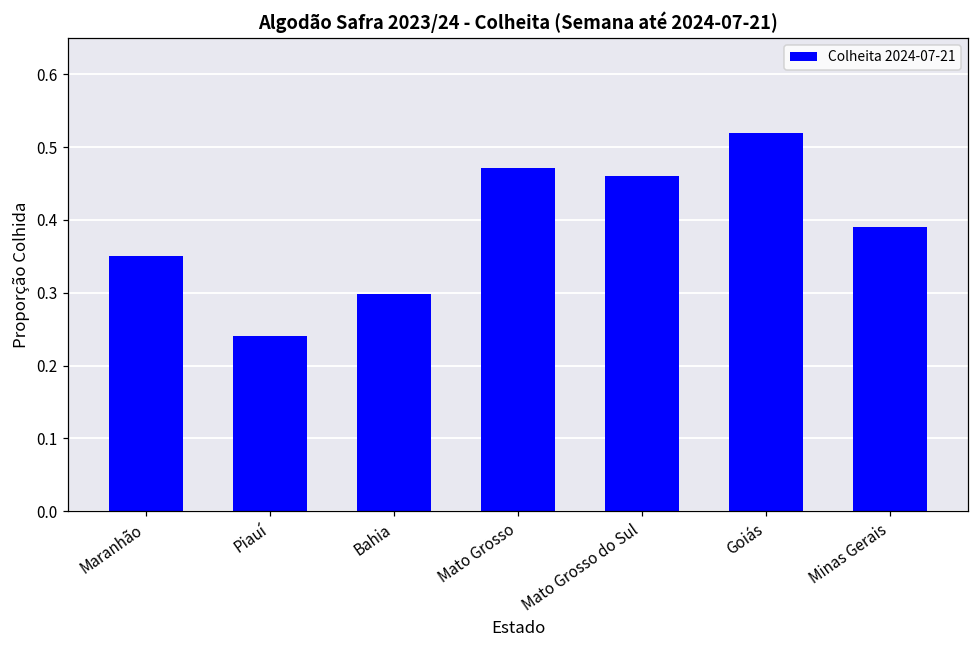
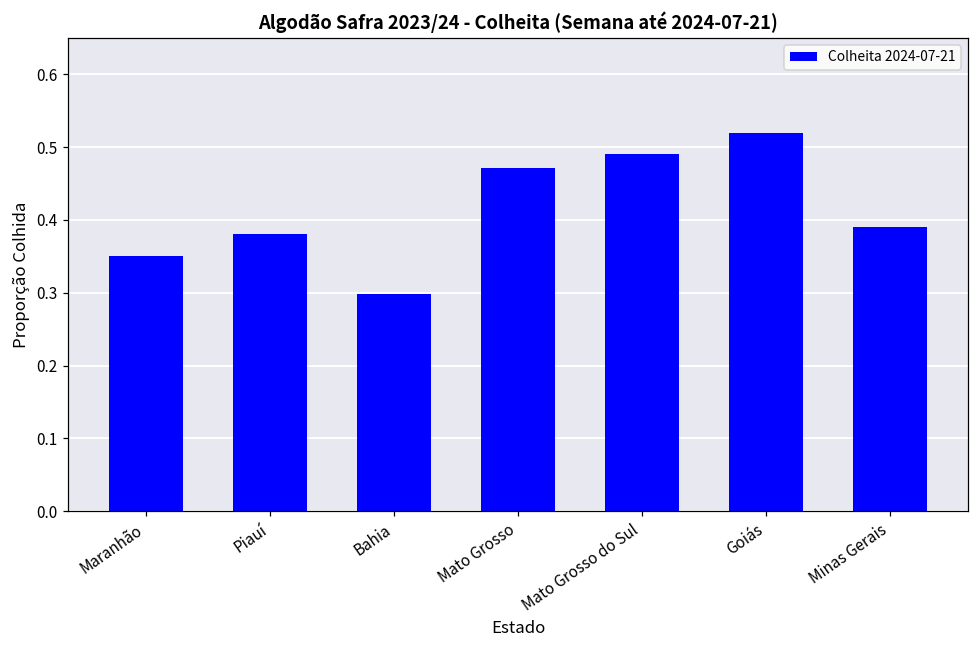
  {
    "Maranhão": 0.35,
-   "Piauí": 0.24,
+   "Piauí": 0.38,
    "Bahia": 0.30,
    "Mato Grosso": 0.47,
-   "Mato Grosso do Sul": 0.46,
+   "Mato Grosso do Sul": 0.49,
    "Goiás": 0.52,
    "Minas Gerais": 0.39
  }
